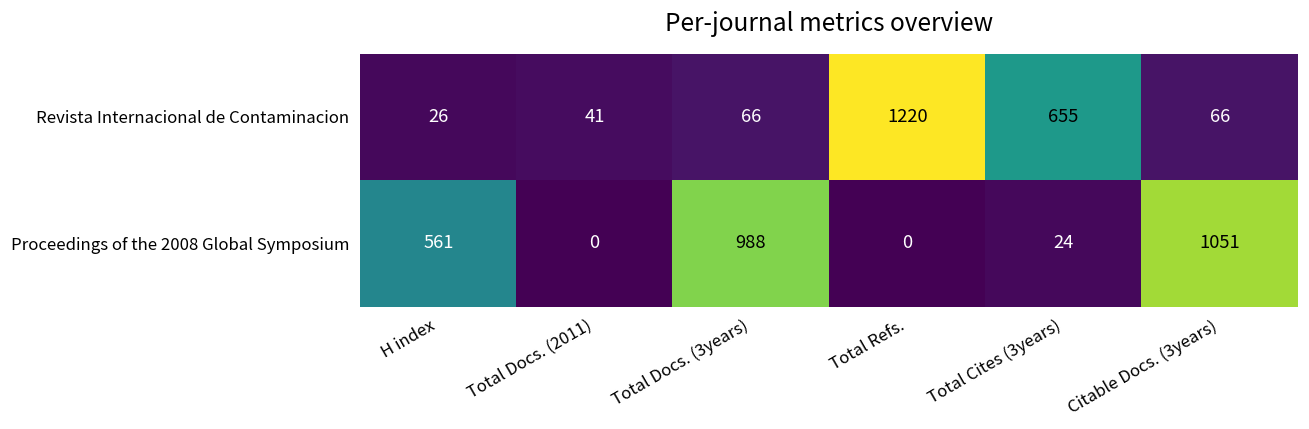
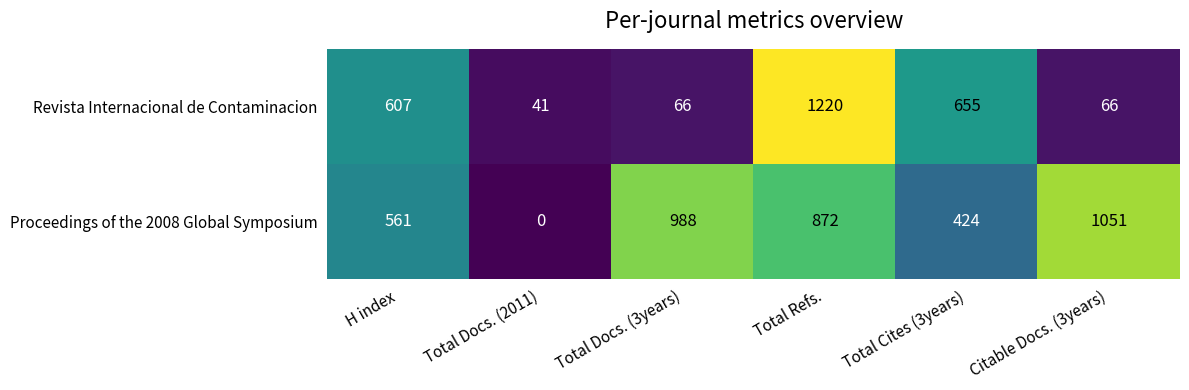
  {
    "Revista Internacional de Contaminacion": {
-     "H index": 26,
+     "H index": 607,
      "Total Docs. (2011)": 41,
      "Total Docs. (3years)": 66,
      "Total Refs.": 1220,
      "Total Cites (3years)": 655,
      "Citable Docs. (3years)": 66
    },
    "Proceedings of the 2008 Global Symposium": {
      "H index": 561,
      "Total Docs. (2011)": 0,
      "Total Docs. (3years)": 988,
-     "Total Refs.": 0,
-     "Total Cites (3years)": 24,
+     "Total Refs.": 872,
+     "Total Cites (3years)": 424,
      "Citable Docs. (3years)": 1051
    }
  }
